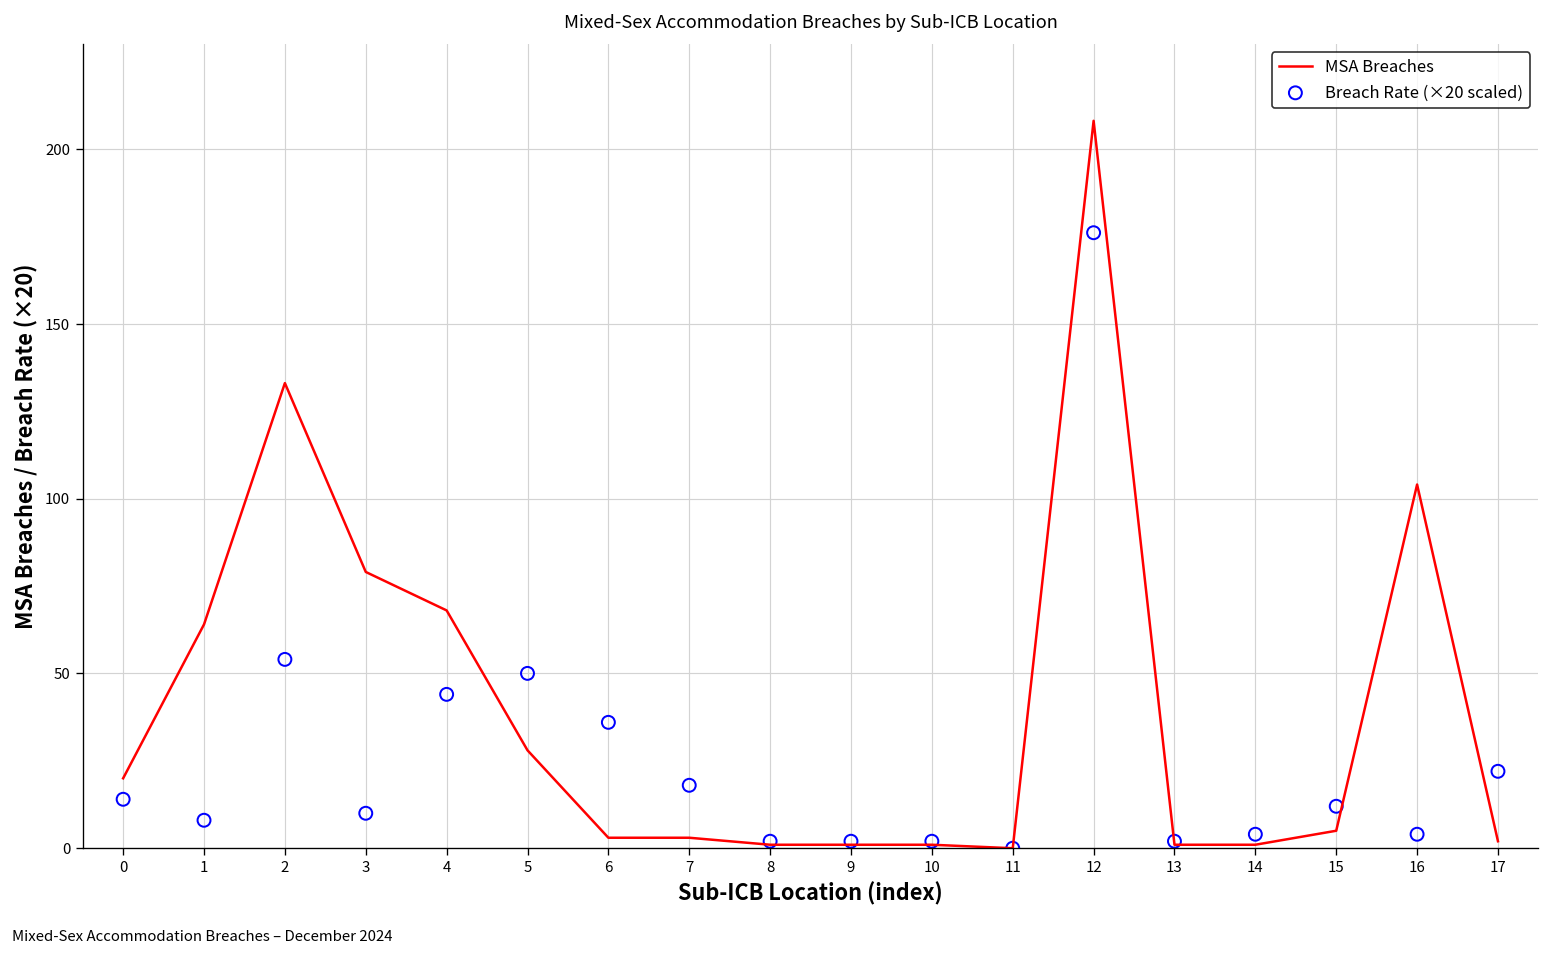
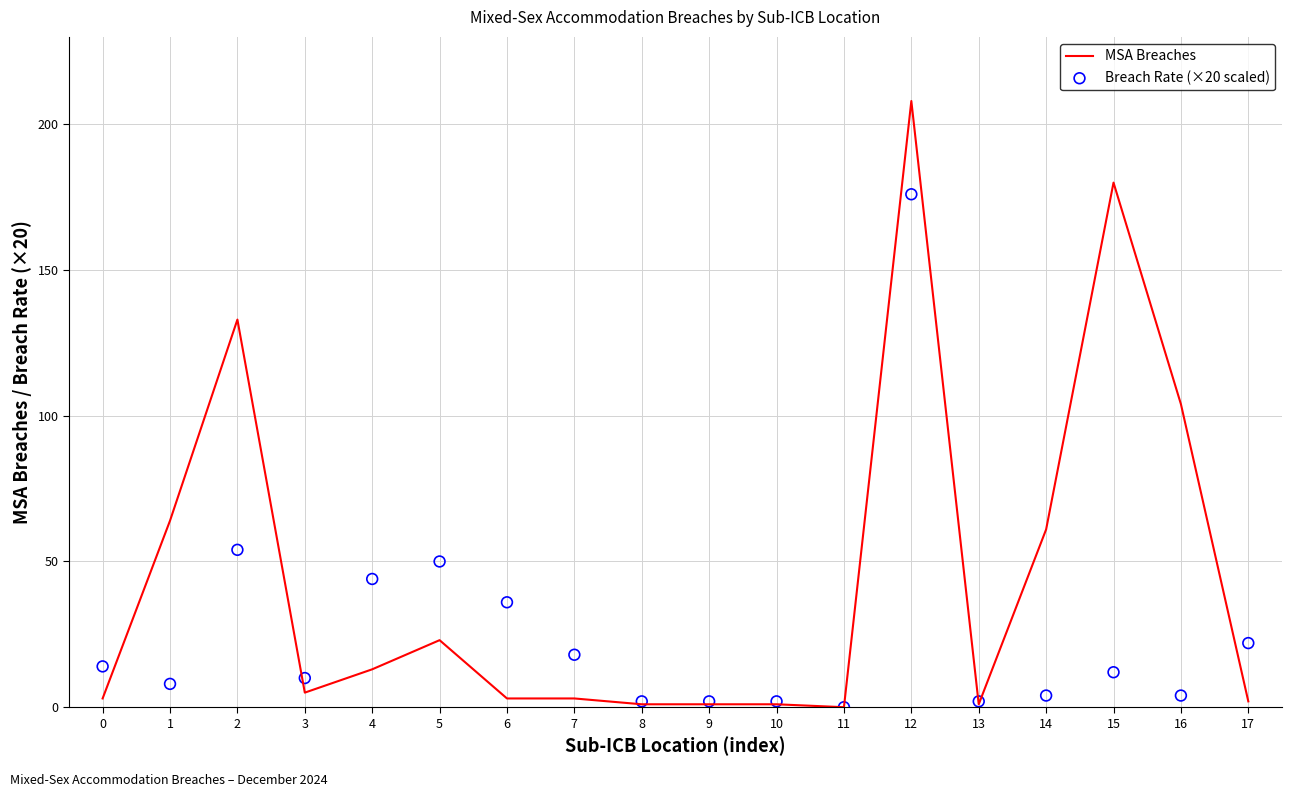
  {
    "MSA Breaches": {
-     "0": 20,
+     "0": 3,
      "1": 64,
      "2": 133,
-     "3": 79,
-     "4": 68,
-     "5": 28,
+     "3": 5,
+     "4": 13,
+     "5": 23,
      "6": 3,
      "7": 3,
      "8": 1,
      "9": 1,
      "10": 1,
      "12": 208,
      "13": 1,
-     "14": 1,
-     "15": 5,
+     "14": 61,
+     "15": 180,
      "16": 104,
      "17": 2
    }
  }
